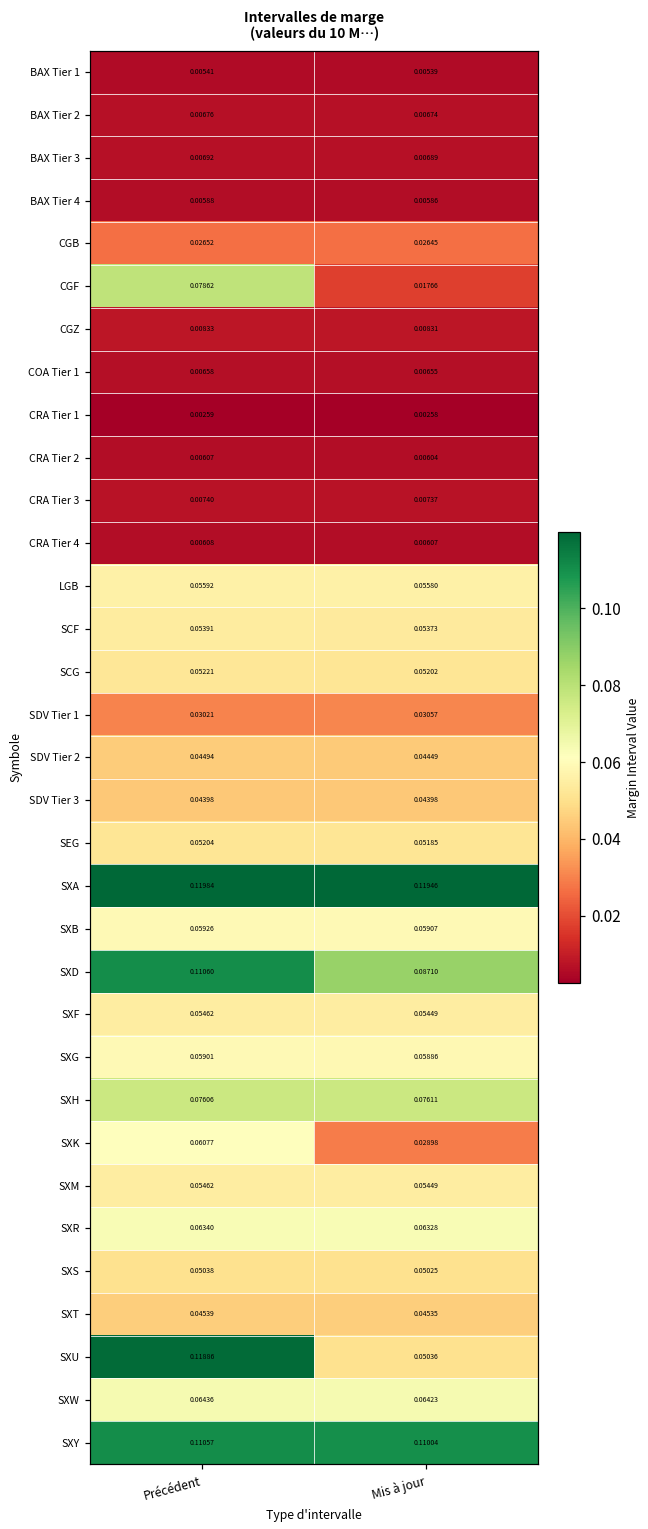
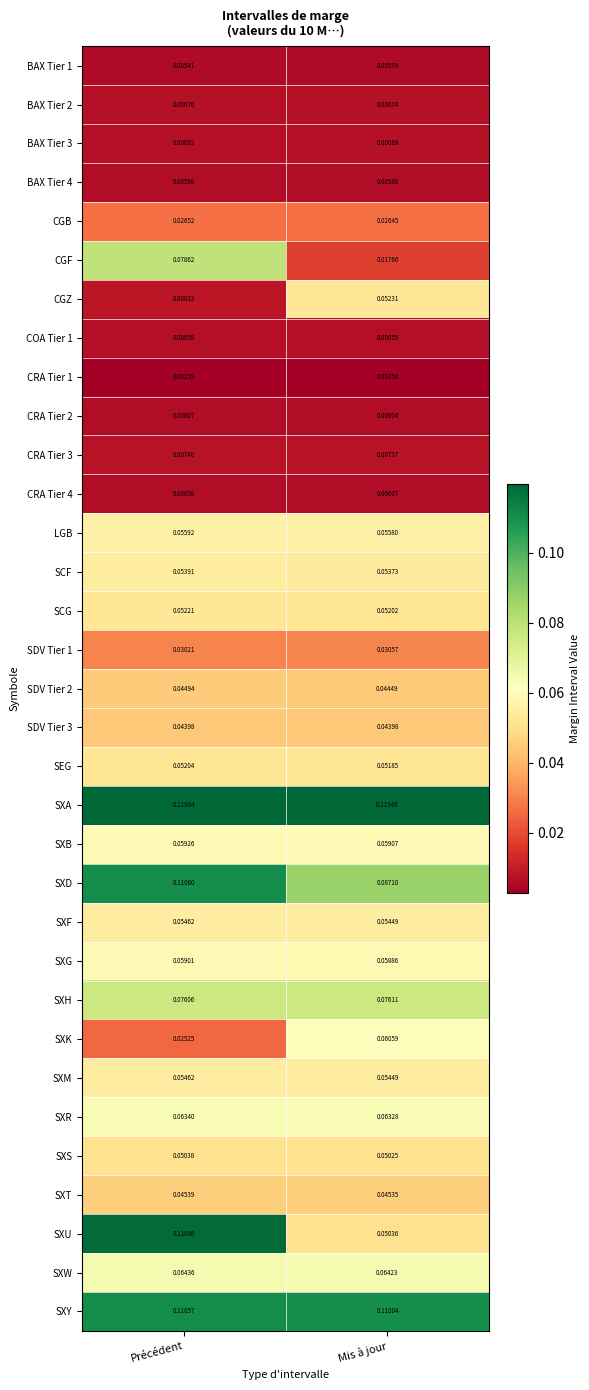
  {
    "BAX Tier 1": {
      "Précédent": 0.00541,
      "Mis à jour": 0.00539
    },
    "BAX Tier 2": {
      "Précédent": 0.00676,
      "Mis à jour": 0.00674
    },
    "BAX Tier 3": {
      "Précédent": 0.00692,
      "Mis à jour": 0.00689
    },
    "BAX Tier 4": {
      "Précédent": 0.00588,
      "Mis à jour": 0.00586
    },
    "CGB": {
      "Précédent": 0.02652,
      "Mis à jour": 0.02645
    },
    "CGF": {
      "Précédent": 0.07862,
      "Mis à jour": 0.01766
    },
    "CGZ": {
      "Précédent": 0.00833,
-     "Mis à jour": 0.00831
+     "Mis à jour": 0.05231
    },
    "COA Tier 1": {
      "Précédent": 0.00658,
      "Mis à jour": 0.00655
    },
    "CRA Tier 1": {
      "Précédent": 0.00259,
      "Mis à jour": 0.00258
    },
    "CRA Tier 2": {
      "Précédent": 0.00607,
      "Mis à jour": 0.00604
    },
    "CRA Tier 3": {
      "Précédent": 0.00740,
      "Mis à jour": 0.00737
    },
    "CRA Tier 4": {
      "Précédent": 0.00608,
      "Mis à jour": 0.00607
    },
    "LGB": {
      "Précédent": 0.05592,
      "Mis à jour": 0.05580
    },
    "SCF": {
      "Précédent": 0.05391,
      "Mis à jour": 0.05373
    },
    "SCG": {
      "Précédent": 0.05221,
      "Mis à jour": 0.05202
    },
    "SDV Tier 1": {
      "Précédent": 0.03021,
      "Mis à jour": 0.03057
    },
    "SDV Tier 2": {
      "Précédent": 0.04494,
      "Mis à jour": 0.04449
    },
    "SDV Tier 3": {
      "Précédent": 0.04398,
      "Mis à jour": 0.04398
    },
    "SEG": {
      "Précédent": 0.05204,
      "Mis à jour": 0.05185
    },
    "SXA": {
      "Précédent": 0.11984,
      "Mis à jour": 0.11946
    },
    "SXB": {
      "Précédent": 0.05926,
      "Mis à jour": 0.05907
    },
    "SXD": {
      "Précédent": 0.11060,
      "Mis à jour": 0.08710
    },
    "SXF": {
      "Précédent": 0.05462,
      "Mis à jour": 0.05449
    },
    "SXG": {
      "Précédent": 0.05901,
      "Mis à jour": 0.05886
    },
    "SXH": {
      "Précédent": 0.07606,
      "Mis à jour": 0.07611
    },
    "SXK": {
-     "Précédent": 0.06077,
-     "Mis à jour": 0.02898
+     "Précédent": 0.02525,
+     "Mis à jour": 0.06059
    },
    "SXM": {
      "Précédent": 0.05462,
      "Mis à jour": 0.05449
    },
    "SXR": {
      "Précédent": 0.06340,
      "Mis à jour": 0.06328
    },
    "SXS": {
      "Précédent": 0.05038,
      "Mis à jour": 0.05025
    },
    "SXT": {
      "Précédent": 0.04539,
      "Mis à jour": 0.04535
    },
    "SXU": {
      "Précédent": 0.11886,
      "Mis à jour": 0.05036
    },
    "SXW": {
      "Précédent": 0.06436,
      "Mis à jour": 0.06423
    },
    "SXY": {
      "Précédent": 0.11057,
      "Mis à jour": 0.11004
    }
  }
